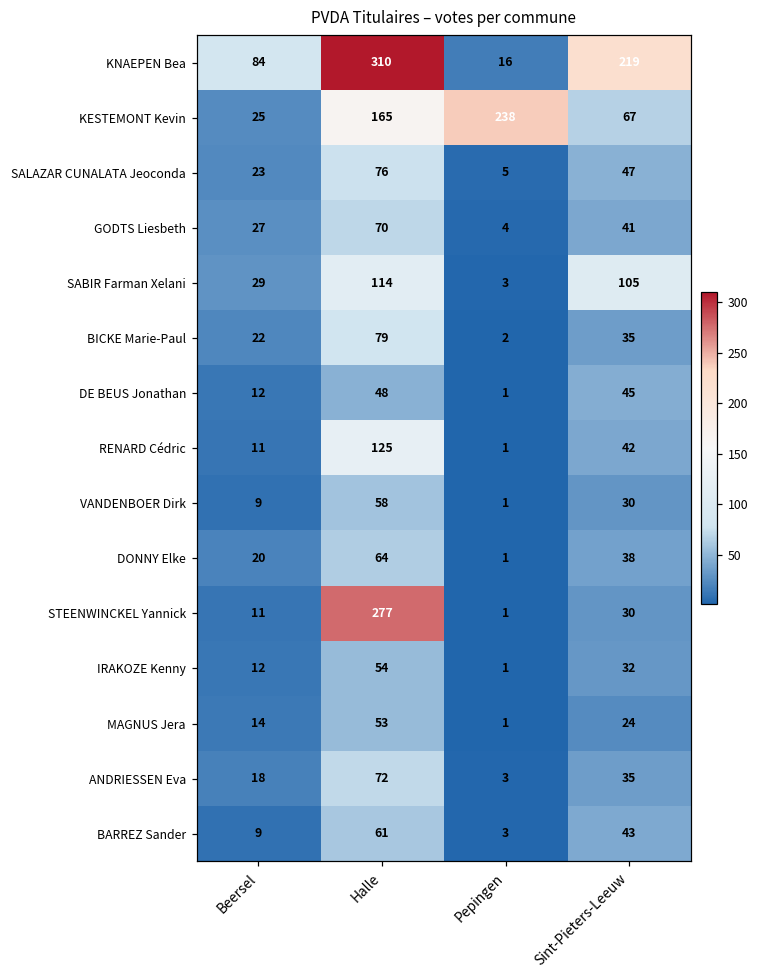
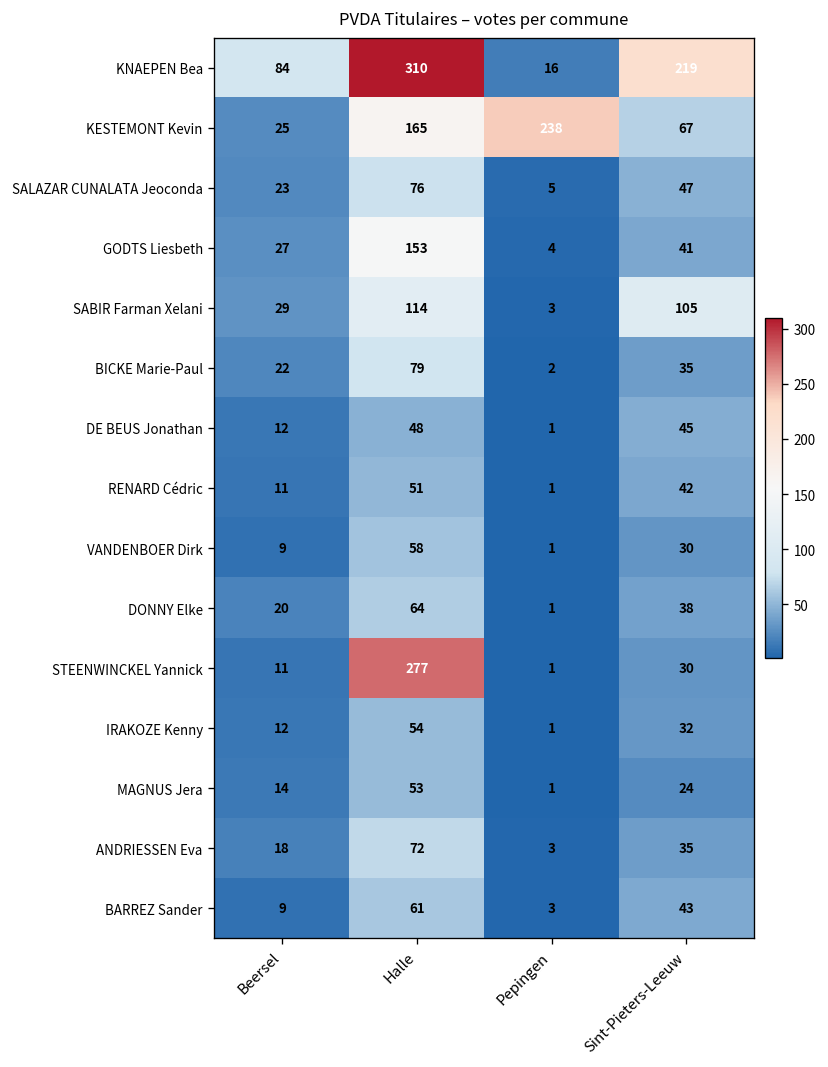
  {
    "KNAEPEN Bea": {
      "Beersel": 84,
      "Halle": 310,
      "Pepingen": 16,
      "Sint-Pieters-Leeuw": 219
    },
    "KESTEMONT Kevin": {
      "Beersel": 25,
      "Halle": 165,
      "Pepingen": 238,
      "Sint-Pieters-Leeuw": 67
    },
    "SALAZAR CUNALATA Jeoconda": {
      "Beersel": 23,
      "Halle": 76,
      "Pepingen": 5,
      "Sint-Pieters-Leeuw": 47
    },
    "GODTS Liesbeth": {
      "Beersel": 27,
-     "Halle": 70,
+     "Halle": 153,
      "Pepingen": 4,
      "Sint-Pieters-Leeuw": 41
    },
    "SABIR Farman Xelani": {
      "Beersel": 29,
      "Halle": 114,
      "Pepingen": 3,
      "Sint-Pieters-Leeuw": 105
    },
    "BICKE Marie-Paul": {
      "Beersel": 22,
      "Halle": 79,
      "Pepingen": 2,
      "Sint-Pieters-Leeuw": 35
    },
    "DE BEUS Jonathan": {
      "Beersel": 12,
      "Halle": 48,
      "Pepingen": 1,
      "Sint-Pieters-Leeuw": 45
    },
    "RENARD Cédric": {
      "Beersel": 11,
-     "Halle": 125,
+     "Halle": 51,
      "Pepingen": 1,
      "Sint-Pieters-Leeuw": 42
    },
    "VANDENBOER Dirk": {
      "Beersel": 9,
      "Halle": 58,
      "Pepingen": 1,
      "Sint-Pieters-Leeuw": 30
    },
    "DONNY Elke": {
      "Beersel": 20,
      "Halle": 64,
      "Pepingen": 1,
      "Sint-Pieters-Leeuw": 38
    },
    "STEENWINCKEL Yannick": {
      "Beersel": 11,
      "Halle": 277,
      "Pepingen": 1,
      "Sint-Pieters-Leeuw": 30
    },
    "IRAKOZE Kenny": {
      "Beersel": 12,
      "Halle": 54,
      "Pepingen": 1,
      "Sint-Pieters-Leeuw": 32
    },
    "MAGNUS Jera": {
      "Beersel": 14,
      "Halle": 53,
      "Pepingen": 1,
      "Sint-Pieters-Leeuw": 24
    },
    "ANDRIESSEN Eva": {
      "Beersel": 18,
      "Halle": 72,
      "Pepingen": 3,
      "Sint-Pieters-Leeuw": 35
    },
    "BARREZ Sander": {
      "Beersel": 9,
      "Halle": 61,
      "Pepingen": 3,
      "Sint-Pieters-Leeuw": 43
    }
  }
